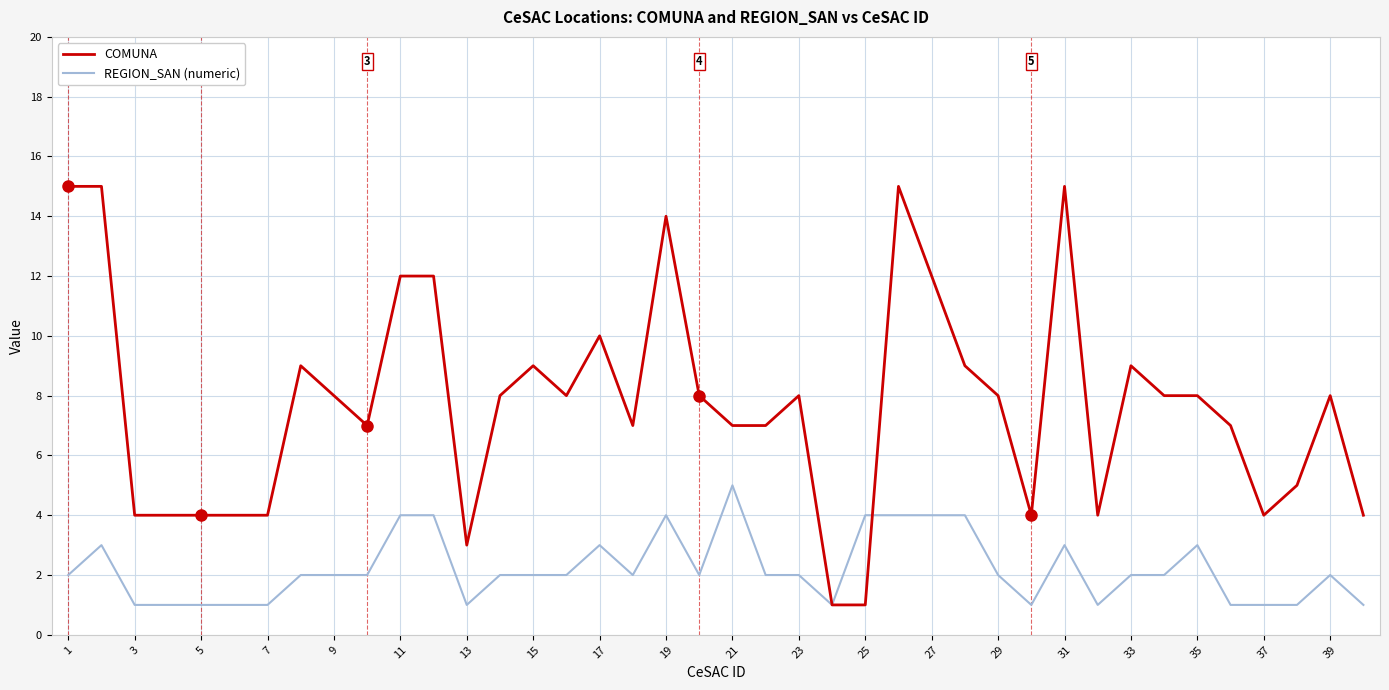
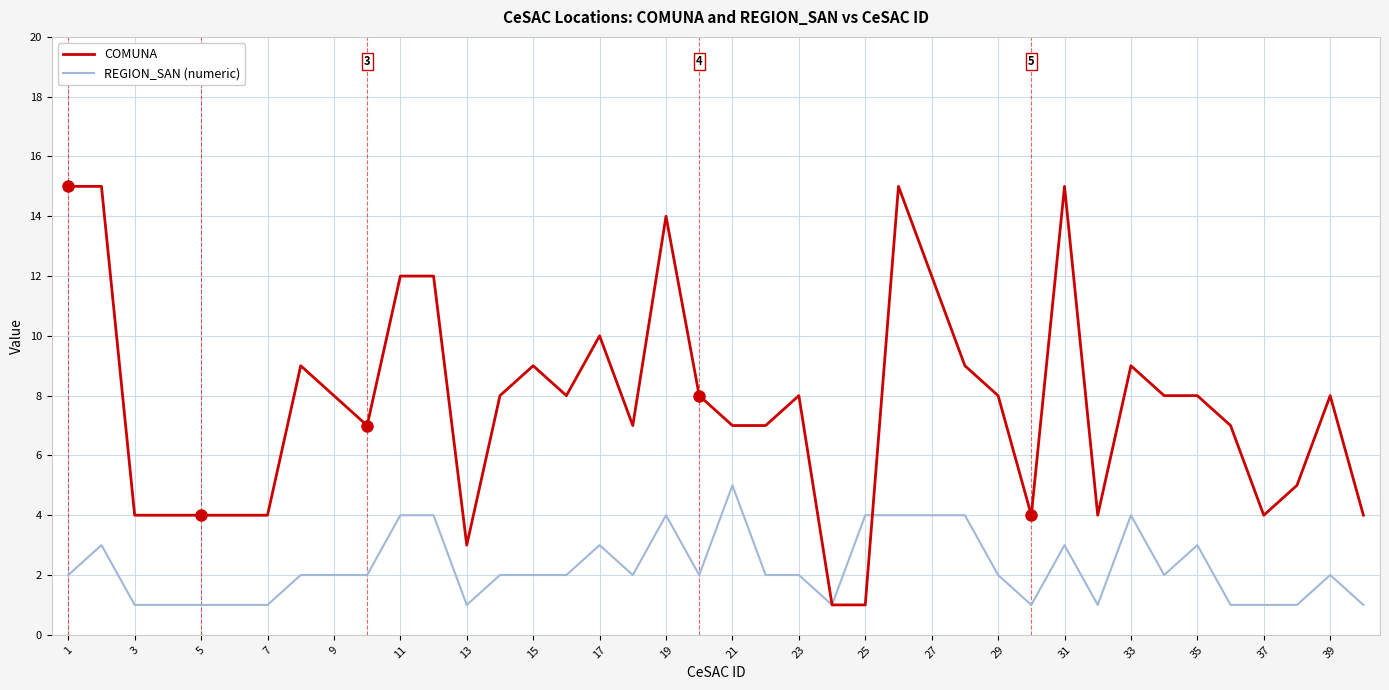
  {
    "REGION_SAN (numeric)": {
      "1": 2,
      "3": 1,
      "5": 1,
      "7": 1,
      "9": 2,
      "11": 4,
      "13": 1,
      "15": 2,
      "17": 3,
      "19": 4,
      "21": 5,
      "23": 2,
      "25": 4,
      "27": 4,
      "29": 2,
      "31": 3,
-     "33": 2,
+     "33": 4,
      "35": 3,
      "37": 1,
      "39": 2
    }
  }
